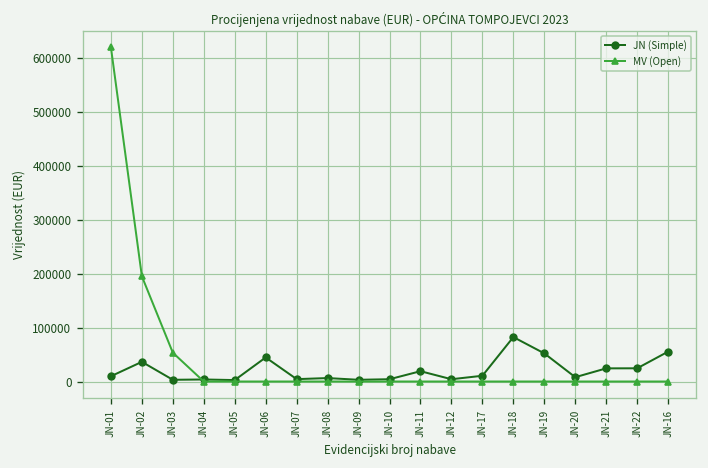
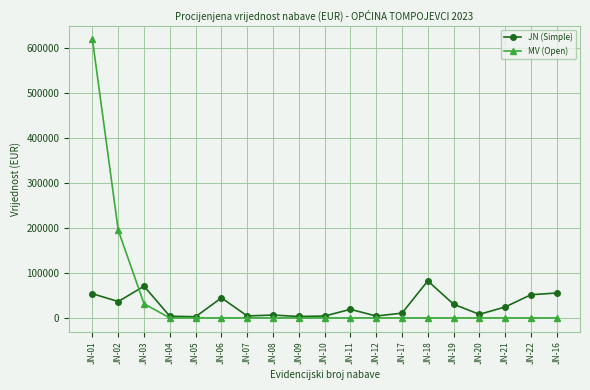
  {
    "JN (Simple)": {
-     "JN-01": 10000,
+     "JN-01": 50000,
      "JN-02": 40000,
-     "JN-03": 0,
+     "JN-03": 70000,
      "JN-06": 40000,
      "JN-08": 10000,
      "JN-11": 20000,
      "JN-17": 10000,
      "JN-18": 80000,
-     "JN-19": 50000,
+     "JN-19": 30000,
      "JN-20": 10000,
      "JN-21": 20000,
-     "JN-22": 20000,
+     "JN-22": 50000,
      "JN-16": 60000
    },
    "MV (Open)": {
      "JN-01": 620000,
      "JN-02": 190000,
-     "JN-03": 50000,
+     "JN-03": 30000,
      "JN-06": 0,
      "JN-08": 0,
      "JN-11": 0,
      "JN-17": 0,
      "JN-18": 0,
      "JN-19": 0,
      "JN-20": 0,
      "JN-21": 0,
      "JN-22": 0,
      "JN-16": 0
    }
  }
